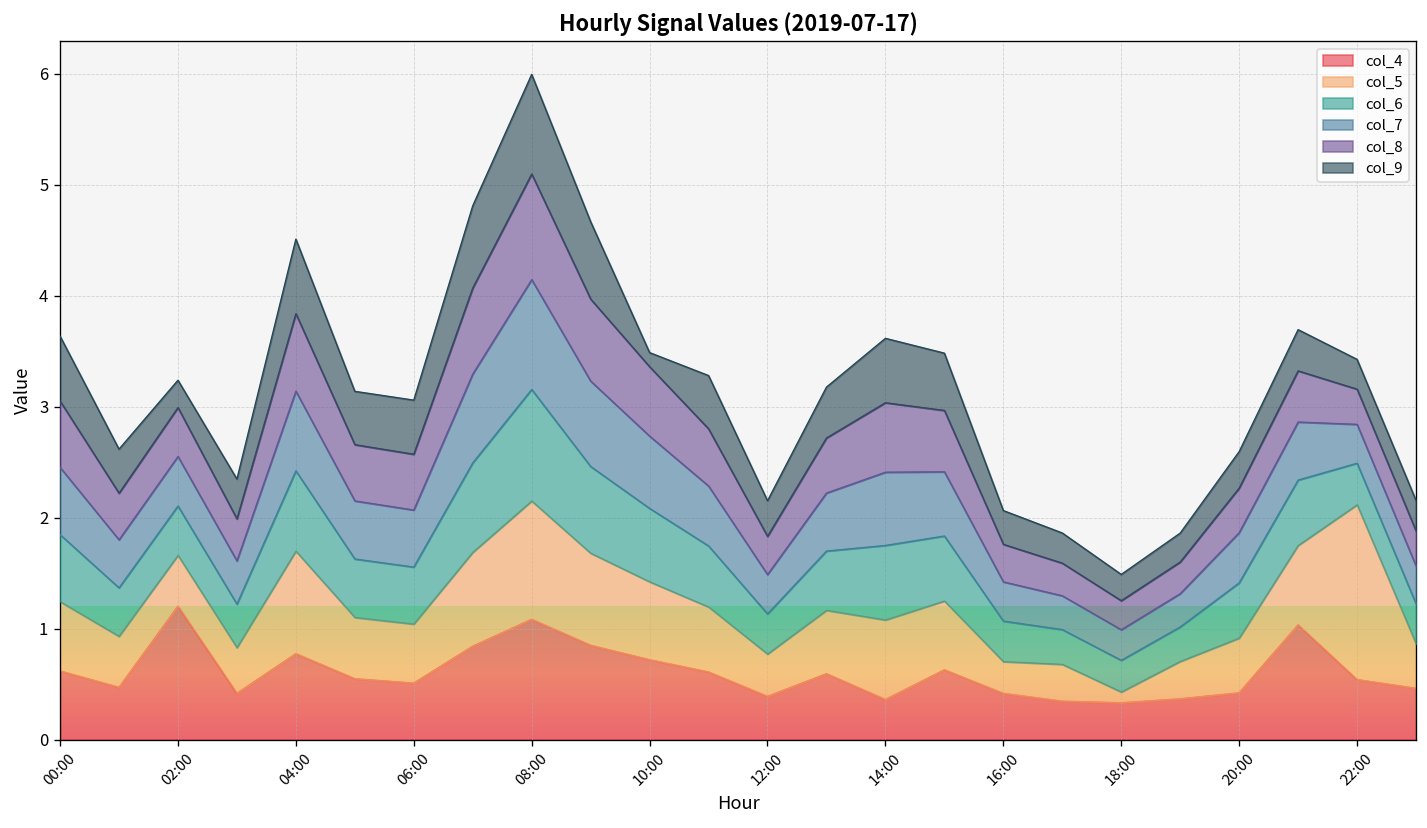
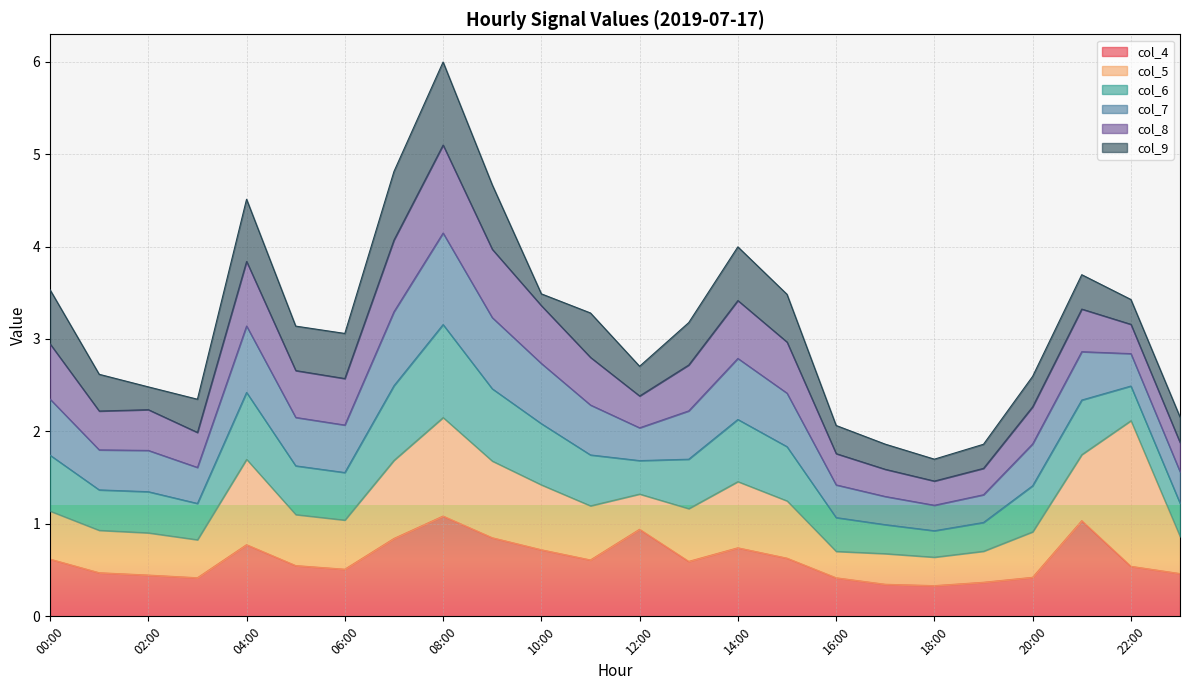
  {
    "col_4": {
      "00:00": 0.6,
-     "02:00": 1.2,
+     "02:00": 0.4,
      "04:00": 0.8,
      "06:00": 0.5,
      "08:00": 1.1,
      "10:00": 0.7,
-     "12:00": 0.4,
-     "14:00": 0.4,
+     "12:00": 0.9,
+     "14:00": 0.7,
      "16:00": 0.4,
      "18:00": 0.3,
      "20:00": 0.4,
      "22:00": 0.5
    },
    "col_5": {
-     "00:00": 0.6,
+     "00:00": 0.5,
      "02:00": 0.5,
      "04:00": 0.9,
      "06:00": 0.5,
      "08:00": 1.1,
      "10:00": 0.7,
      "12:00": 0.4,
      "14:00": 0.7,
      "16:00": 0.3,
-     "18:00": 0.1,
+     "18:00": 0.3,
      "20:00": 0.5,
      "22:00": 1.6
    },
    "col_9": {
      "00:00": 0.6,
      "02:00": 0.2,
      "04:00": 0.7,
      "06:00": 0.5,
      "08:00": 0.9,
      "10:00": 0.1,
      "12:00": 0.3,
      "14:00": 0.6,
      "16:00": 0.3,
      "18:00": 0.2,
      "20:00": 0.3,
      "22:00": 0.3
    }
  }
